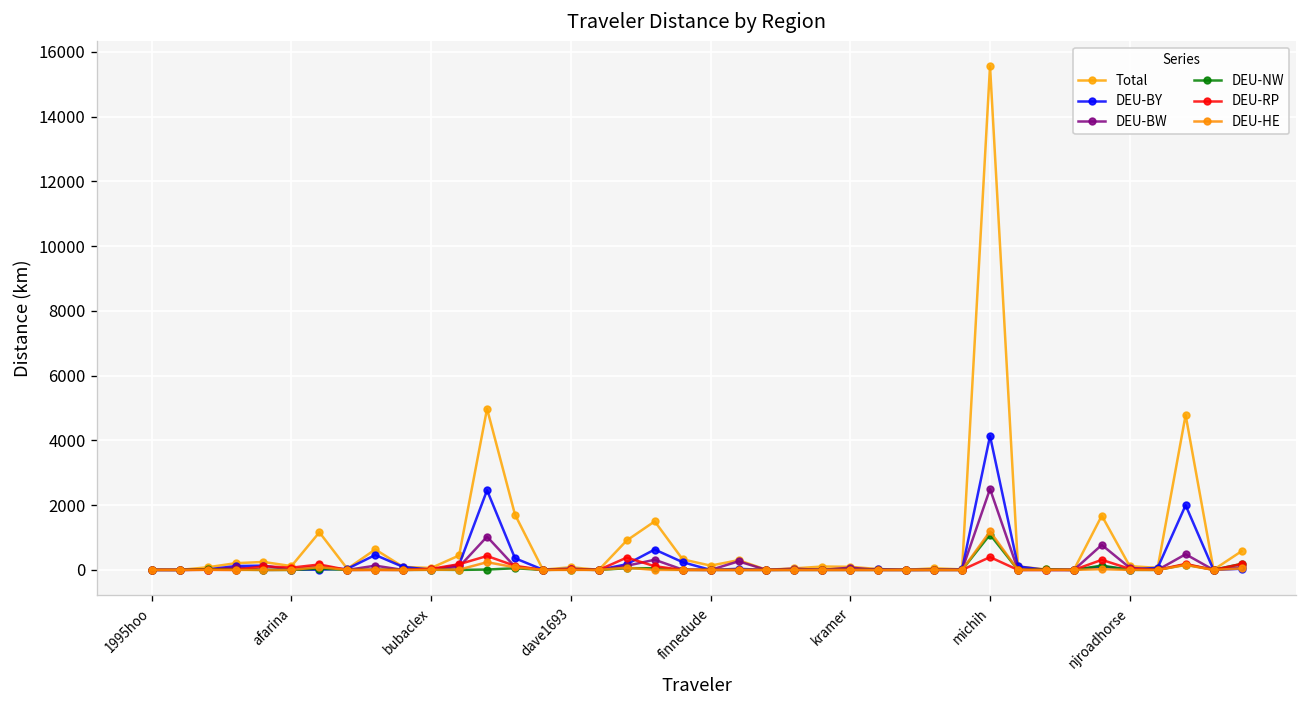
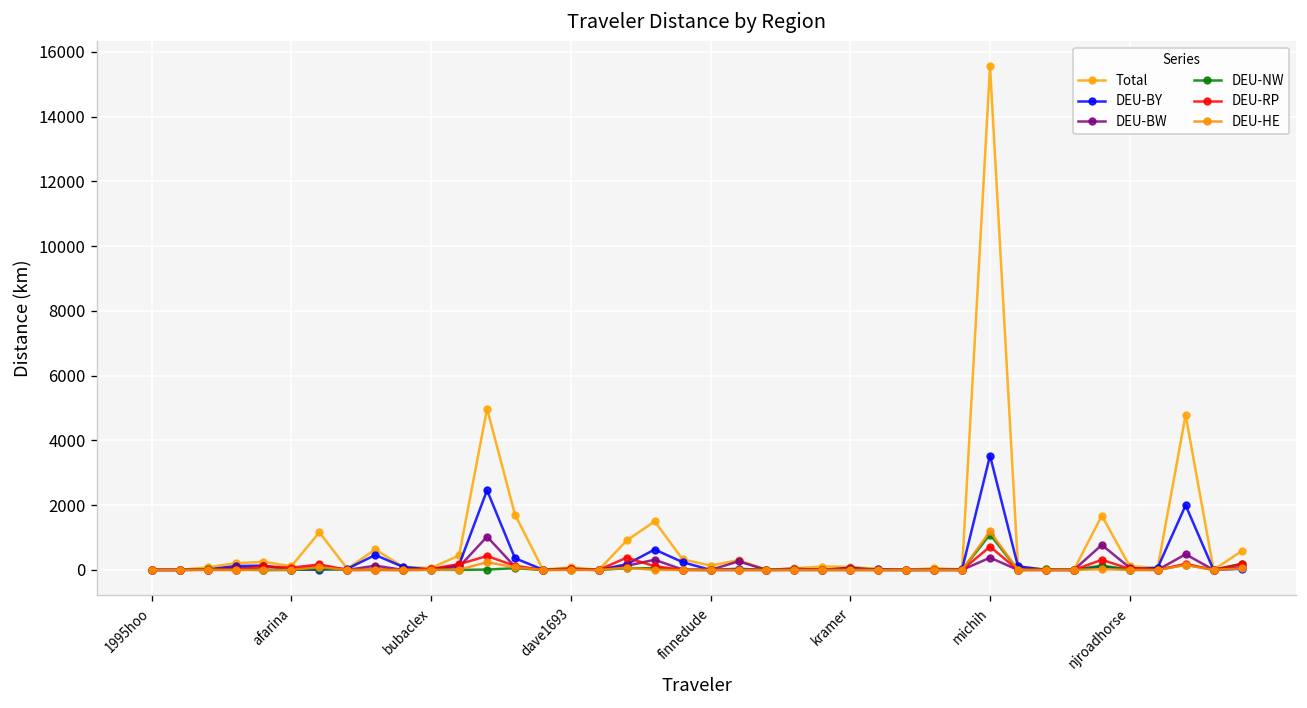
  {
    "DEU-BY": {
-     "michih": 4100
+     "michih": 3500
    },
    "DEU-BW": {
-     "michih": 2500
+     "michih": 400
    },
    "DEU-NW": {
      "michih": 1100
    },
    "DEU-RP": {
-     "michih": 400
+     "michih": 700
    }
  }
